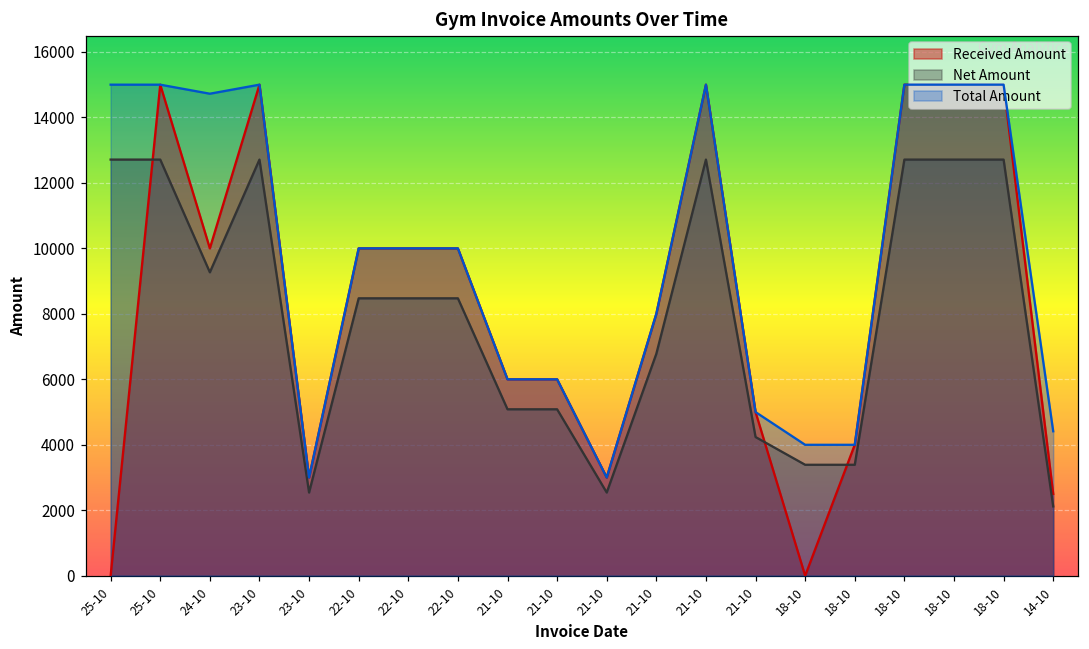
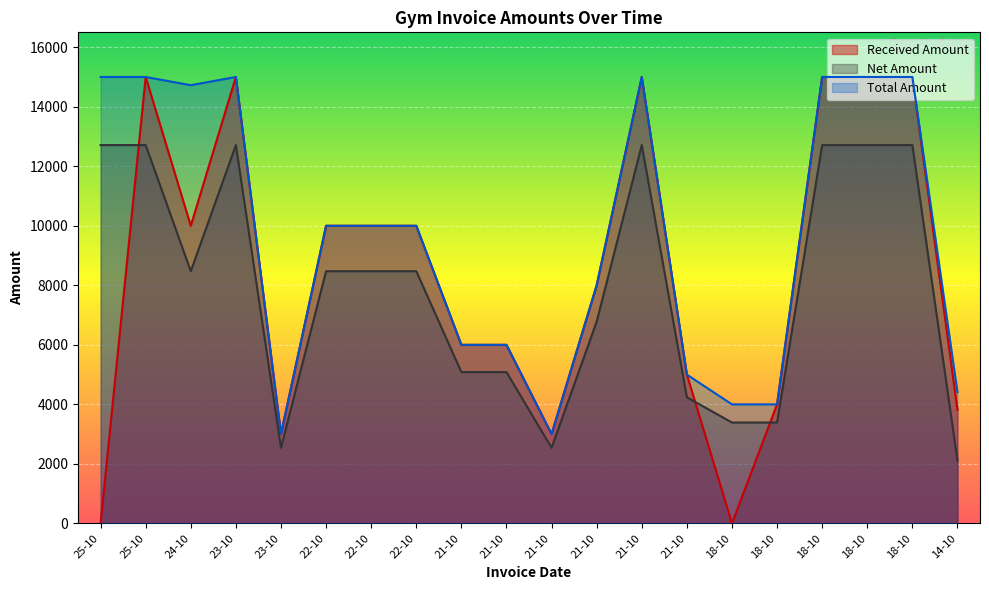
  {
    "Received Amount": {
      "24-10": 10000,
-     "14-10": 2500
+     "14-10": 3800
    },
    "Net Amount": {
-     "24-10": 9300,
+     "24-10": 8500,
      "14-10": 2100
    },
    "Total Amount": {
      "24-10": 14700,
      "14-10": 4400
    }
  }
